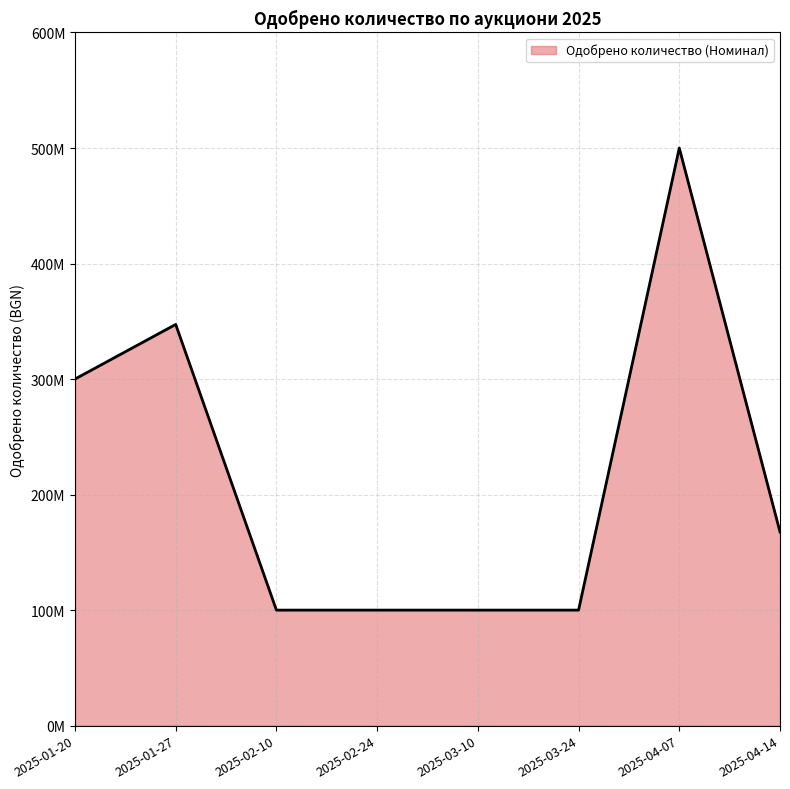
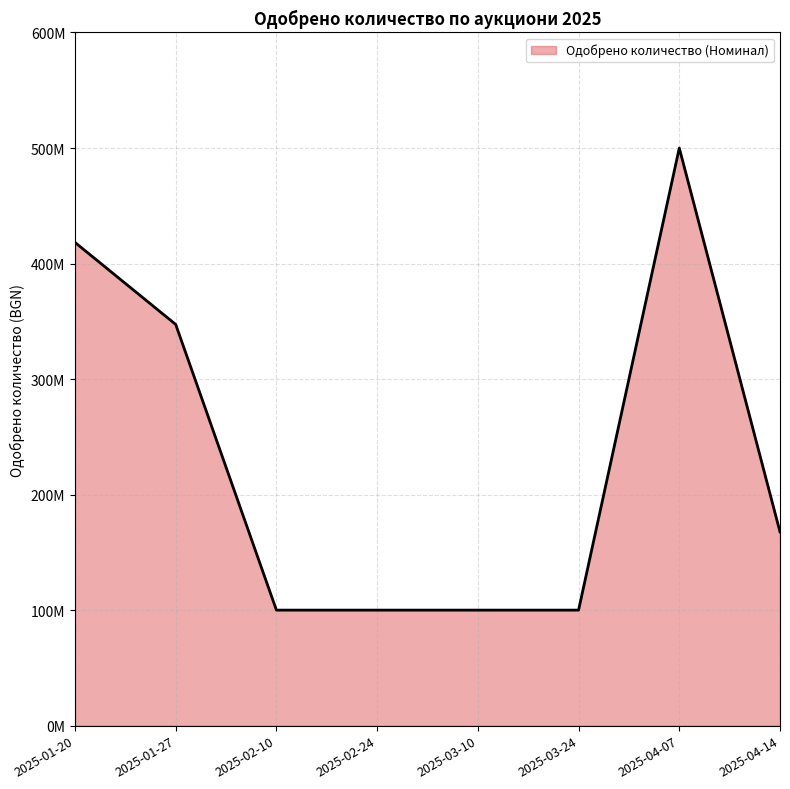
  {
-   "2025-01-20": 300000000,
+   "2025-01-20": 418000000,
    "2025-01-27": 347000000,
    "2025-02-10": 100000000,
    "2025-02-24": 100000000,
    "2025-03-10": 100000000,
    "2025-03-24": 100000000,
    "2025-04-07": 500000000,
    "2025-04-14": 168000000
  }
